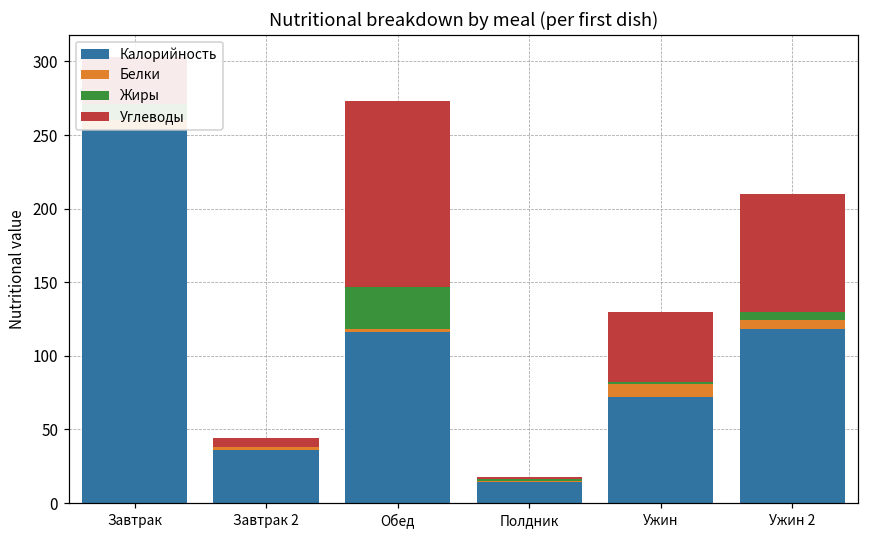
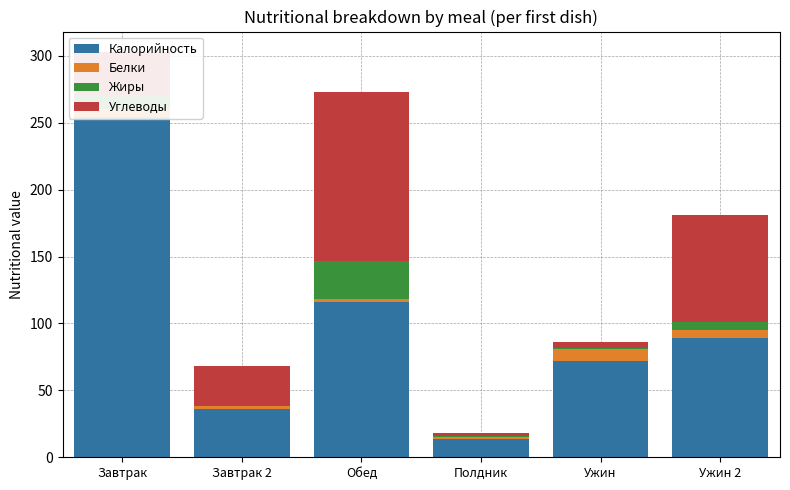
  {
    "Калорийность": {
      "Завтрак 2": 36,
      "Обед": 116,
      "Полдник": 14,
      "Ужин": 72,
-     "Ужин 2": 118
+     "Ужин 2": 89
    },
    "Белки": {
      "Завтрак 2": 2,
      "Обед": 2,
      "Ужин": 9,
      "Ужин 2": 6
    },
    "Жиры": {
      "Завтрак 2": 0,
      "Обед": 29,
      "Ужин 2": 6
    },
    "Углеводы": {
-     "Завтрак 2": 6,
+     "Завтрак 2": 30,
      "Обед": 126,
      "Полдник": 2,
-     "Ужин": 48,
+     "Ужин": 4,
      "Ужин 2": 80
    }
  }
